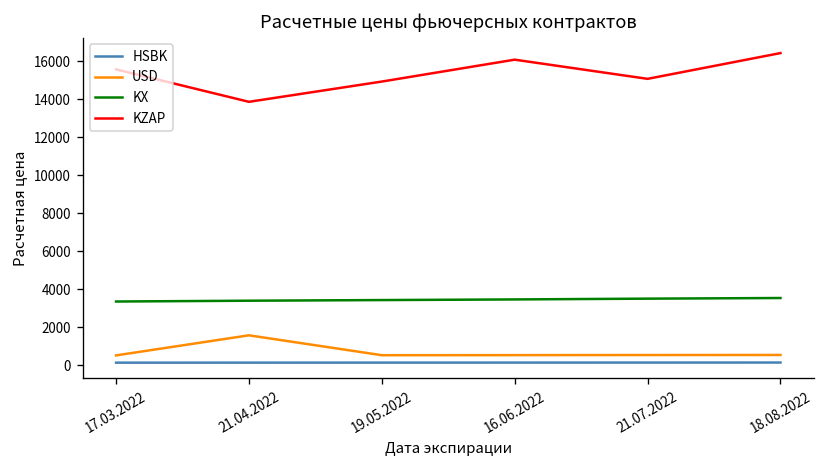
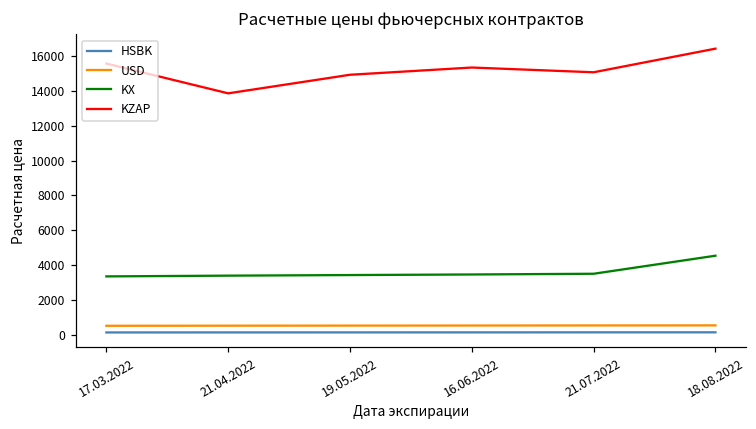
  {
    "HSBK": {
      "17.03.2022": 100,
      "21.04.2022": 100,
      "19.05.2022": 100,
      "16.06.2022": 100,
      "21.07.2022": 100,
      "18.08.2022": 100
    },
    "USD": {
      "17.03.2022": 500,
-     "21.04.2022": 1600,
+     "21.04.2022": 500,
      "19.05.2022": 500,
      "16.06.2022": 500,
      "21.07.2022": 500,
      "18.08.2022": 500
    },
    "KX": {
      "17.03.2022": 3300,
      "21.04.2022": 3400,
      "19.05.2022": 3400,
      "16.06.2022": 3500,
      "21.07.2022": 3500,
-     "18.08.2022": 3500
+     "18.08.2022": 4500
    },
    "KZAP": {
      "21.04.2022": 13900,
      "19.05.2022": 14900,
-     "16.06.2022": 16100,
+     "16.06.2022": 15400,
      "21.07.2022": 15100,
      "18.08.2022": 16400
    }
  }
